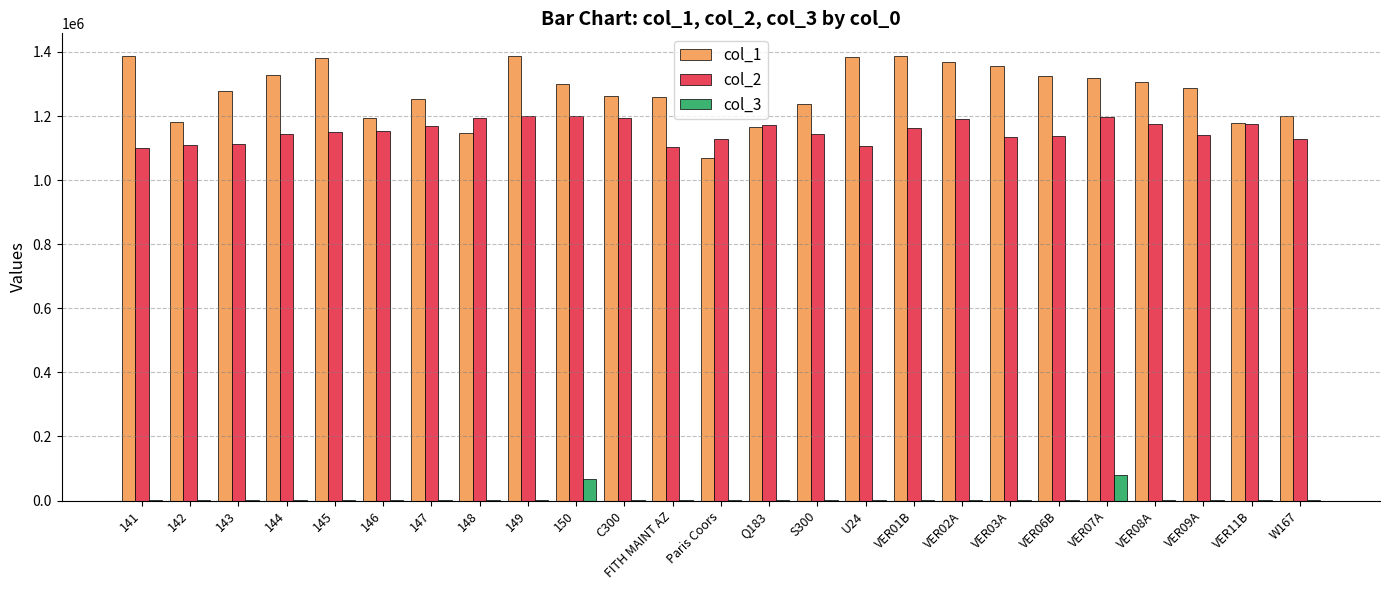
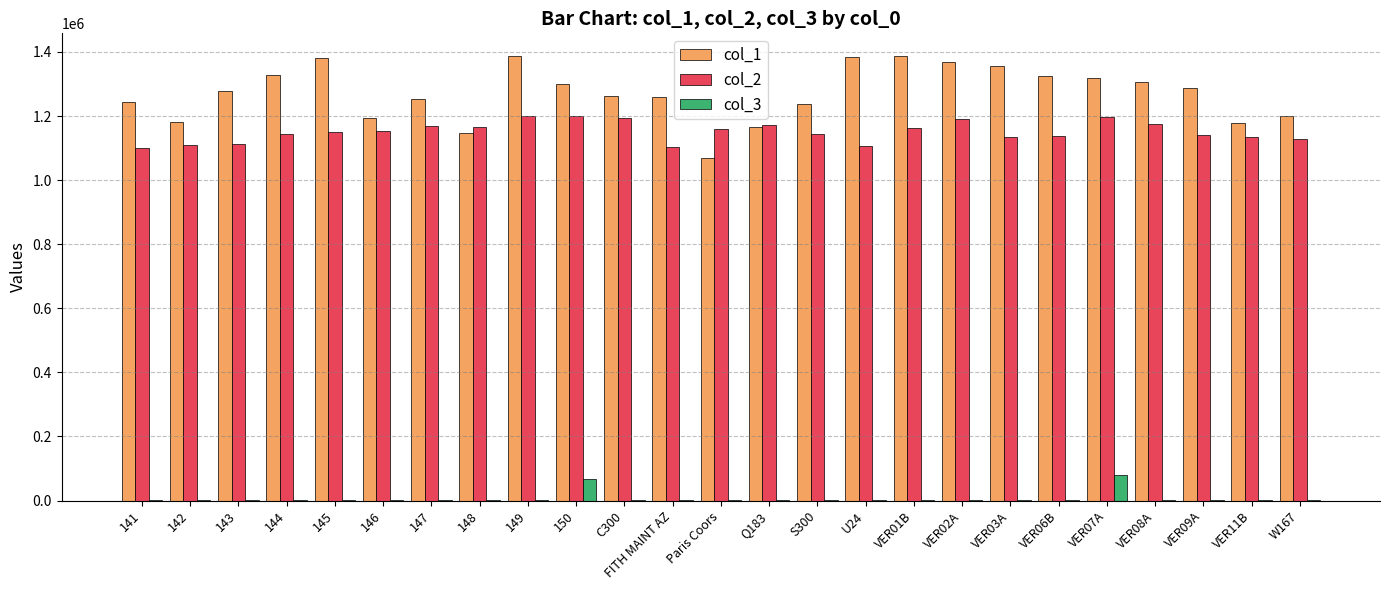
  {
    "col_1": {
-     "141": 1390000,
+     "141": 1240000,
      "142": 1180000,
      "143": 1280000,
      "144": 1330000,
      "145": 1380000,
      "146": 1200000,
      "147": 1250000,
      "148": 1150000,
      "149": 1390000,
      "150": 1300000,
      "C300": 1260000,
      "FITH MAINT AZ": 1260000,
      "Paris Coors": 1070000,
      "Q183": 1170000,
      "S300": 1240000,
      "U24": 1380000,
      "VER01B": 1390000,
      "VER02A": 1370000,
      "VER03A": 1360000,
      "VER06B": 1320000,
      "VER07A": 1320000,
      "VER08A": 1310000,
      "VER09A": 1290000,
      "VER11B": 1180000,
      "W167": 1200000
    },
    "col_2": {
      "141": 1100000,
      "142": 1110000,
      "143": 1110000,
      "144": 1140000,
      "145": 1150000,
      "146": 1150000,
      "147": 1170000,
-     "148": 1190000,
+     "148": 1170000,
      "149": 1200000,
      "150": 1200000,
      "C300": 1190000,
      "FITH MAINT AZ": 1100000,
-     "Paris Coors": 1130000,
+     "Paris Coors": 1160000,
      "Q183": 1170000,
      "S300": 1140000,
      "U24": 1110000,
      "VER01B": 1160000,
      "VER02A": 1190000,
      "VER03A": 1130000,
      "VER06B": 1140000,
      "VER07A": 1200000,
      "VER08A": 1180000,
      "VER09A": 1140000,
-     "VER11B": 1180000,
+     "VER11B": 1140000,
      "W167": 1130000
    },
    "col_3": {
      "150": 70000,
      "VER07A": 80000
    }
  }
